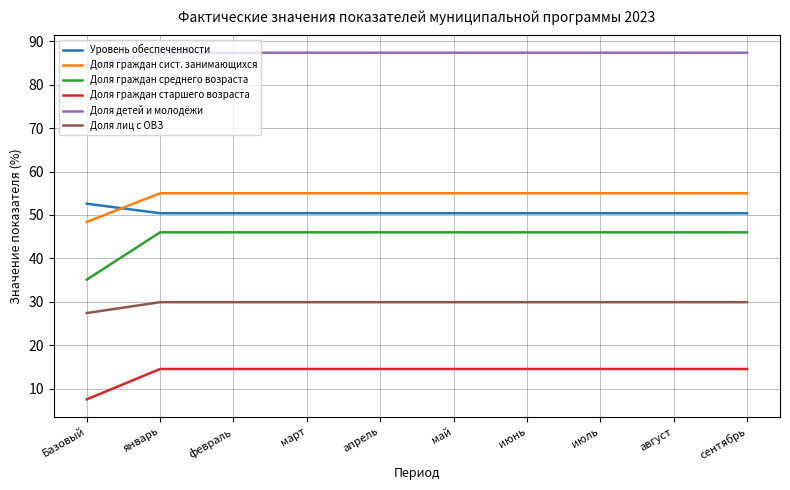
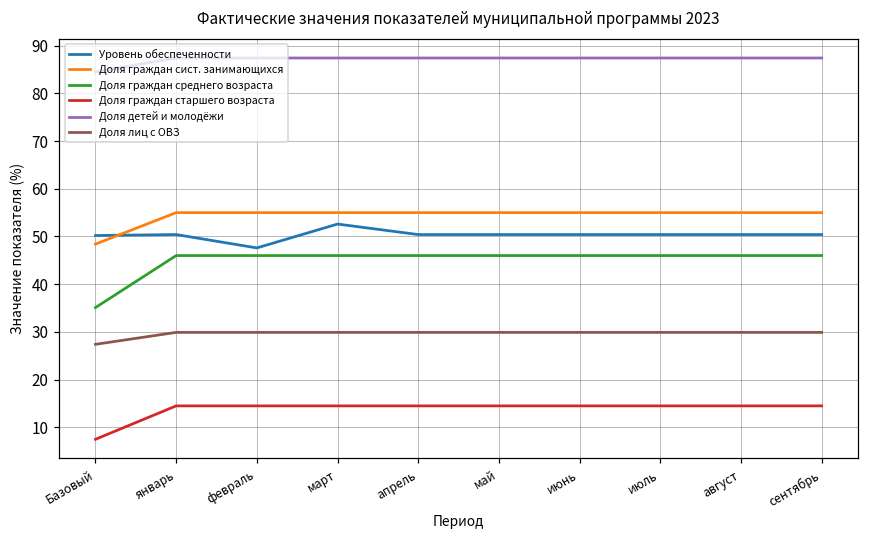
  {
    "Уровень обеспеченности": {
-     "Базовый": 53,
+     "Базовый": 50,
      "январь": 50,
-     "февраль": 50,
-     "март": 50,
+     "февраль": 48,
+     "март": 53,
      "апрель": 50,
      "май": 50,
      "июнь": 50,
      "июль": 50,
      "август": 50,
      "сентябрь": 50
    },
    "Доля граждан сист. занимающихся": {
      "Базовый": 48,
      "январь": 55,
      "февраль": 55,
      "март": 55,
      "апрель": 55,
      "май": 55,
      "июнь": 55,
      "июль": 55,
      "август": 55,
      "сентябрь": 55
    },
    "Доля граждан среднего возраста": {
      "Базовый": 35,
      "январь": 46,
      "февраль": 46,
      "март": 46,
      "апрель": 46,
      "май": 46,
      "июнь": 46,
      "июль": 46,
      "август": 46,
      "сентябрь": 46
    },
    "Доля граждан старшего возраста": {
      "Базовый": 8,
      "январь": 15,
      "февраль": 15,
      "март": 15,
      "апрель": 15,
      "май": 15,
      "июнь": 15,
      "июль": 15,
      "август": 15,
      "сентябрь": 15
    },
    "Доля детей и молодёжи": {
      "март": 87,
      "апрель": 87,
      "май": 87,
      "июнь": 87,
      "июль": 87,
      "август": 87,
      "сентябрь": 87
    },
    "Доля лиц с ОВЗ": {
      "Базовый": 27,
      "январь": 30,
      "февраль": 30,
      "март": 30,
      "апрель": 30,
      "май": 30,
      "июнь": 30,
      "июль": 30,
      "август": 30,
      "сентябрь": 30
    }
  }
